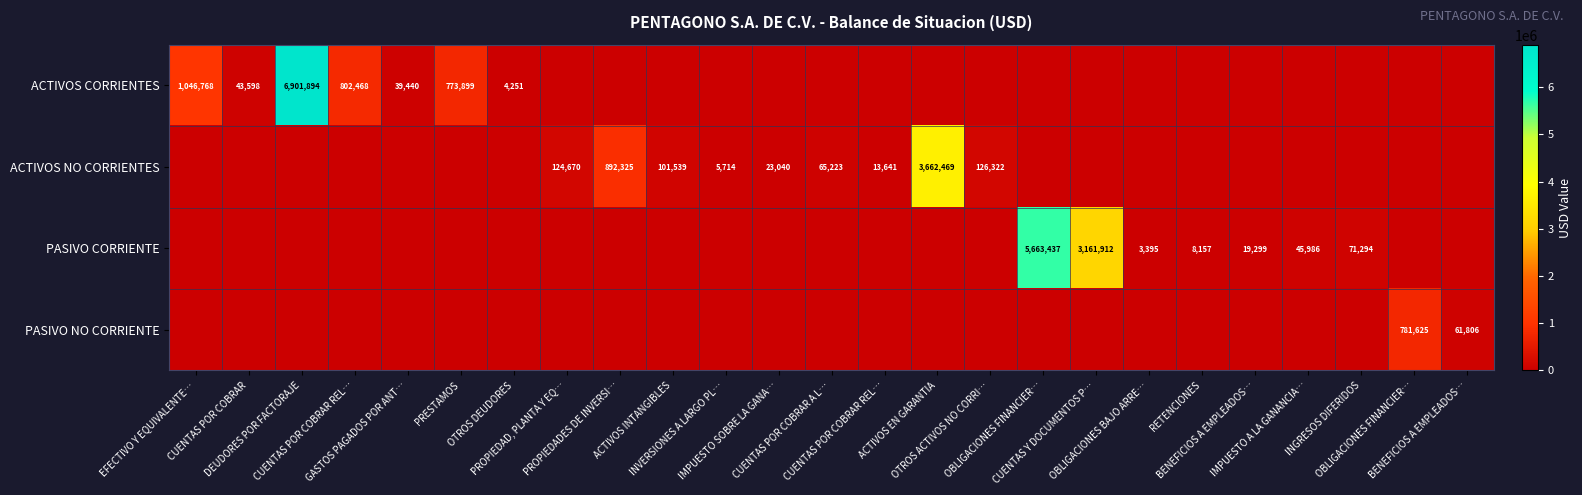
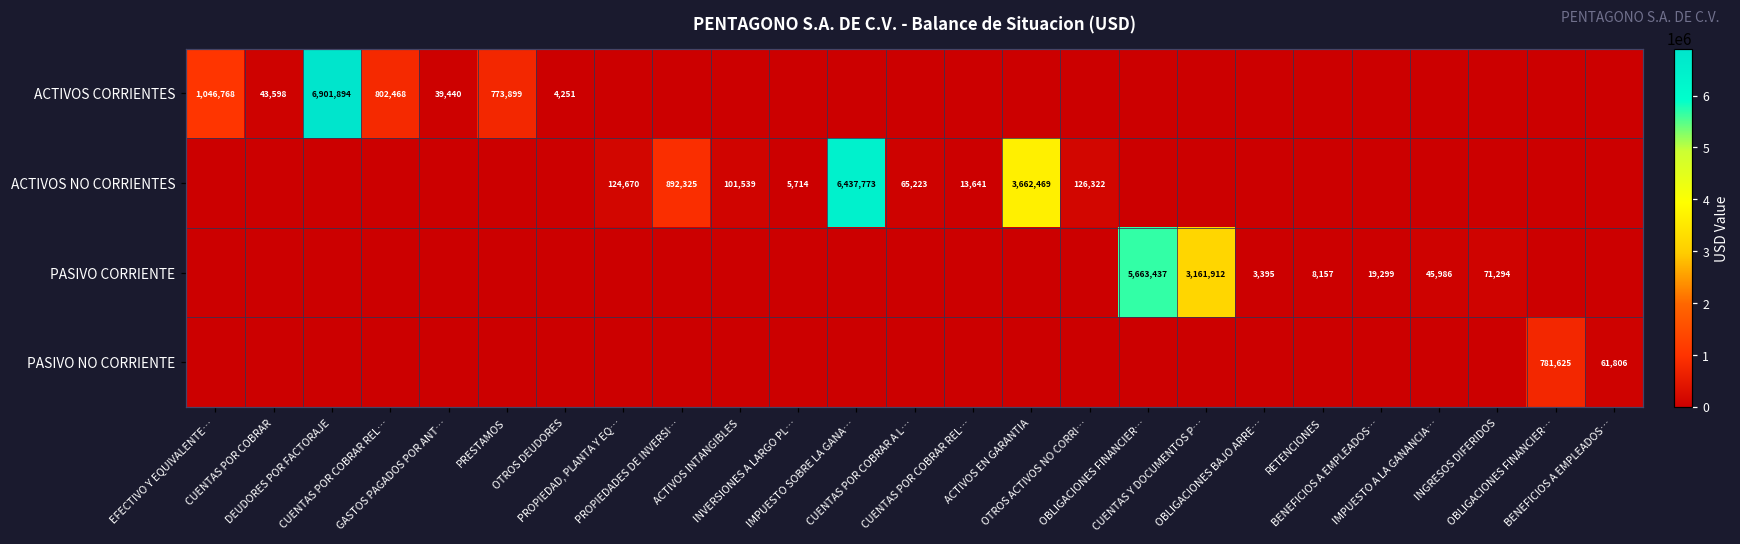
  {
    "ACTIVOS CORRIENTES": {
      "EFECTIVO Y EQUIVALENTE…": "1,046,768",
      "CUENTAS POR COBRAR": "43,598",
      "DEUDORES POR FACTORAJE": "6,901,894",
      "GASTOS PAGADOS POR ANT…": "39,440",
      "PRESTAMOS": "773,899",
      "OTROS DEUDORES": "4,251"
    },
    "ACTIVOS NO CORRIENTES": {
      "PROPIEDAD, PLANTA Y EQ…": "124,670",
      "PROPIEDADES DE INVERSI…": "892,325",
      "ACTIVOS INTANGIBLES": "101,539",
      "INVERSIONES A LARGO PL…": "5,714",
-     "IMPUESTO SOBRE LA GANA…": "23,040",
+     "IMPUESTO SOBRE LA GANA…": "6,437,773",
      "CUENTAS POR COBRAR A L…": "65,223",
      "ACTIVOS EN GARANTIA": "3,662,469",
      "OTROS ACTIVOS NO CORRI…": "126,322"
    },
    "PASIVO CORRIENTE": {
      "CUENTAS Y DOCUMENTOS P…": "3,161,912",
      "OBLIGACIONES BAJO ARRE…": "3,395",
      "RETENCIONES": "8,157",
      "IMPUESTO A LA GANANCIA…": "45,986",
      "INGRESOS DIFERIDOS": "71,294"
    }
  }
